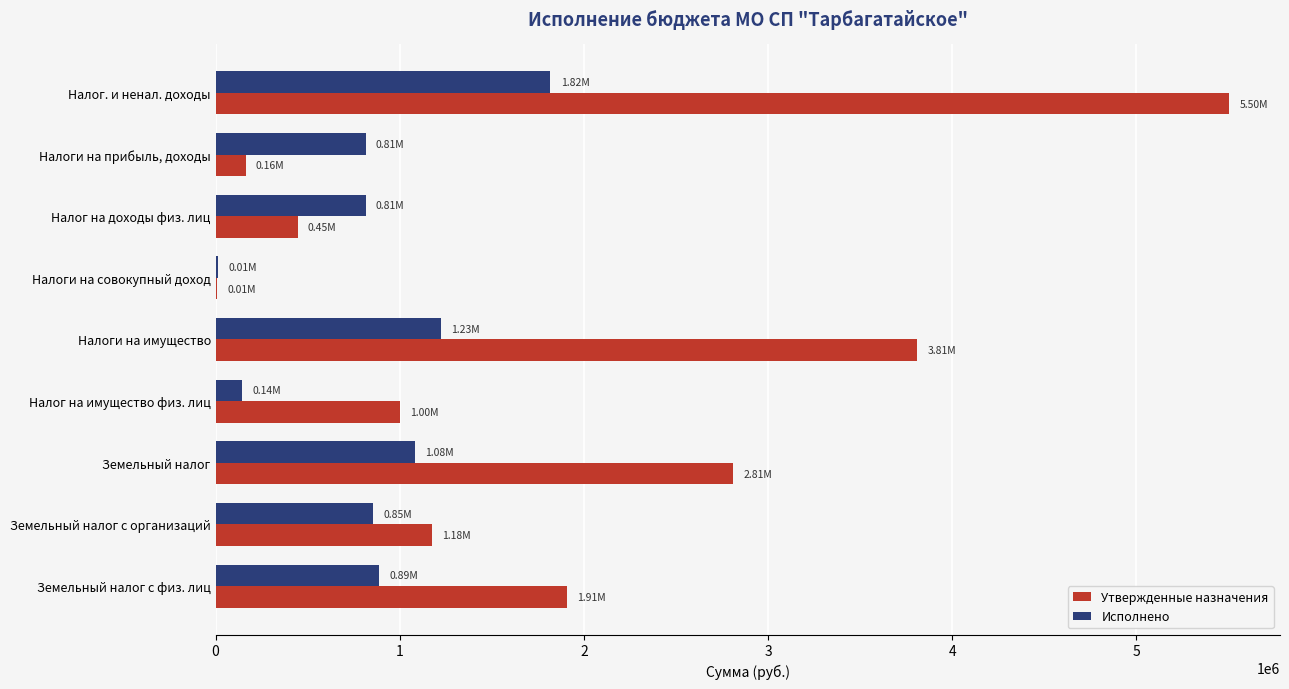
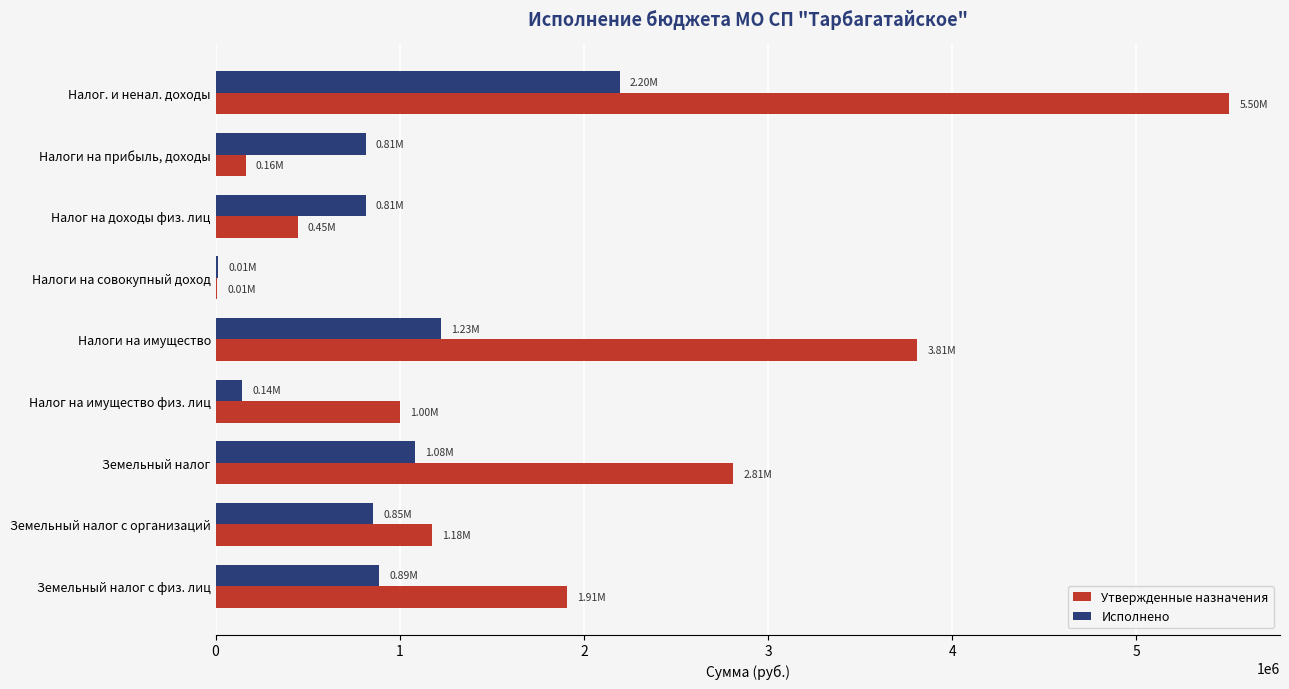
  {
    "Утвержденные назначения": {
      "Налог. и ненал. доходы": "5.50M",
      "Налоги на прибыль, доходы": "0.16M",
      "Налог на доходы физ. лиц": "0.45M",
      "Налоги на совокупный доход": "0.01M",
      "Налоги на имущество": "3.81M",
      "Налог на имущество физ. лиц": "1.00M",
      "Земельный налог": "2.81M",
      "Земельный налог с организаций": "1.18M",
      "Земельный налог с физ. лиц": "1.91M"
    },
    "Исполнено": {
-     "Налог. и ненал. доходы": "1.82M",
+     "Налог. и ненал. доходы": "2.20M",
      "Налоги на прибыль, доходы": "0.81M",
      "Налог на доходы физ. лиц": "0.81M",
      "Налоги на совокупный доход": "0.01M",
      "Налоги на имущество": "1.23M",
      "Налог на имущество физ. лиц": "0.14M",
      "Земельный налог": "1.08M",
      "Земельный налог с организаций": "0.85M",
      "Земельный налог с физ. лиц": "0.89M"
    }
  }
